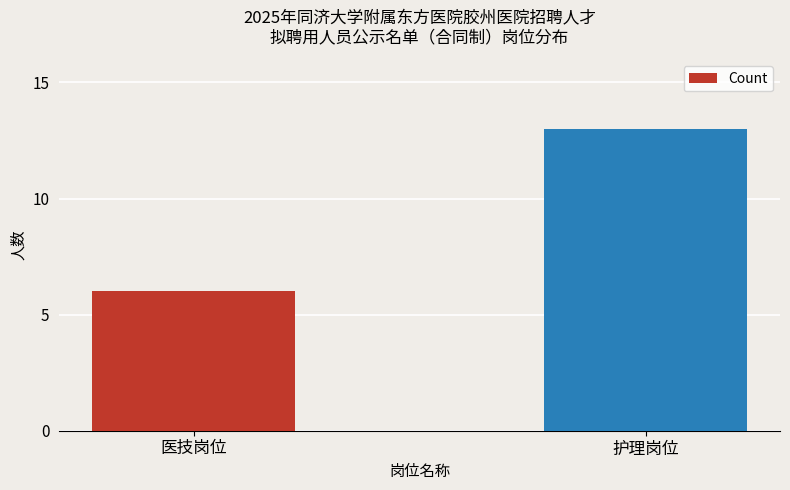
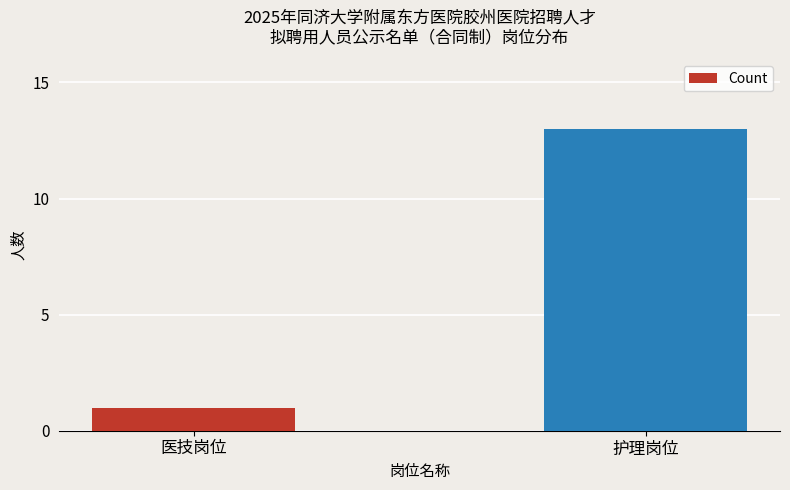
  {
-   "医技岗位": 6,
+   "医技岗位": 1,
    "护理岗位": 13
  }
